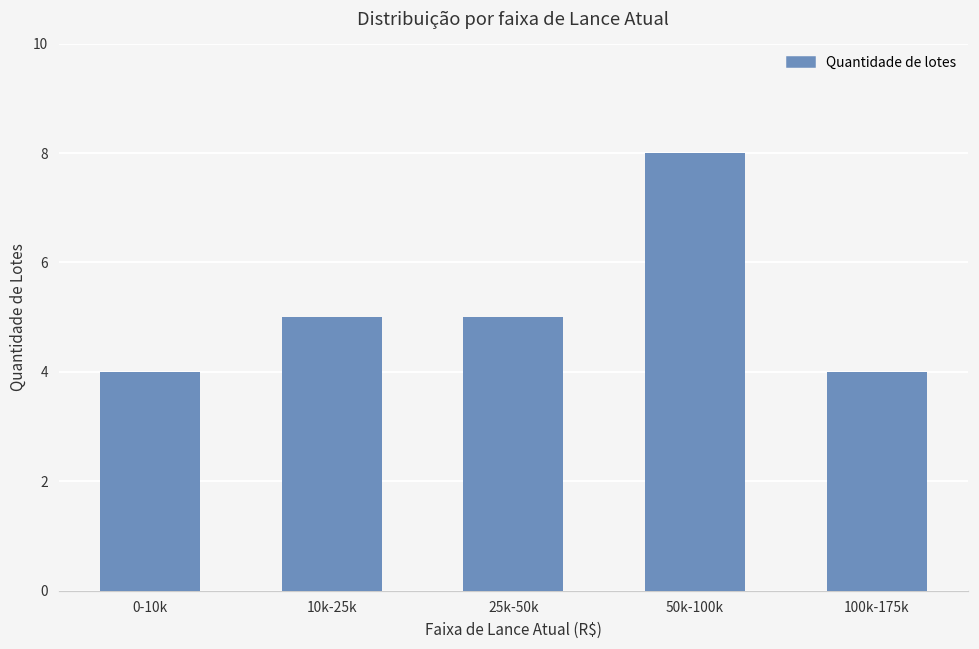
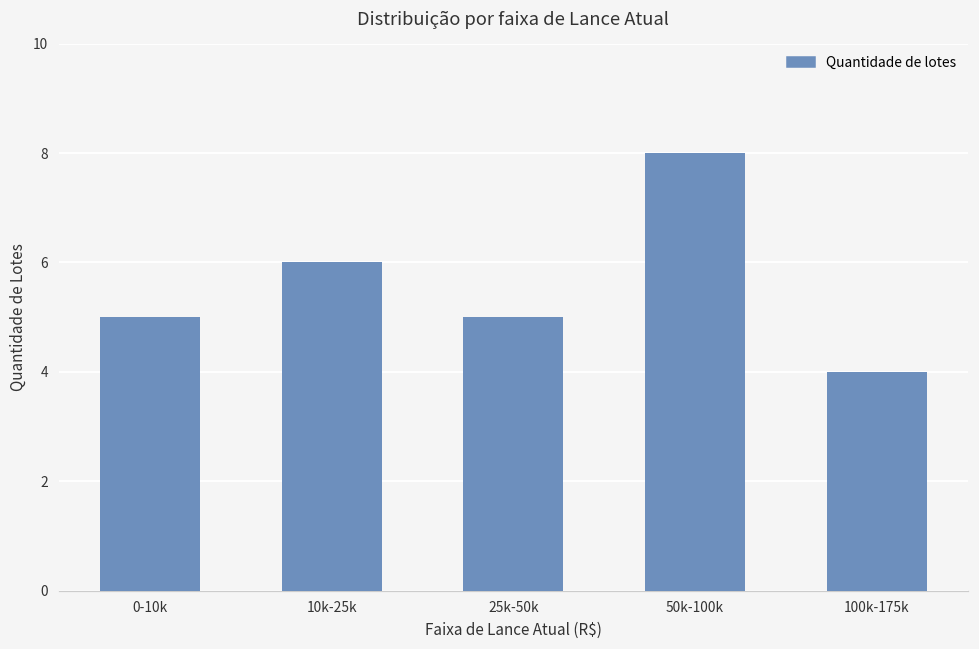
  {
-   "0-10k": 4,
-   "10k-25k": 5,
+   "0-10k": 5,
+   "10k-25k": 6,
    "25k-50k": 5,
    "50k-100k": 8,
    "100k-175k": 4
  }
